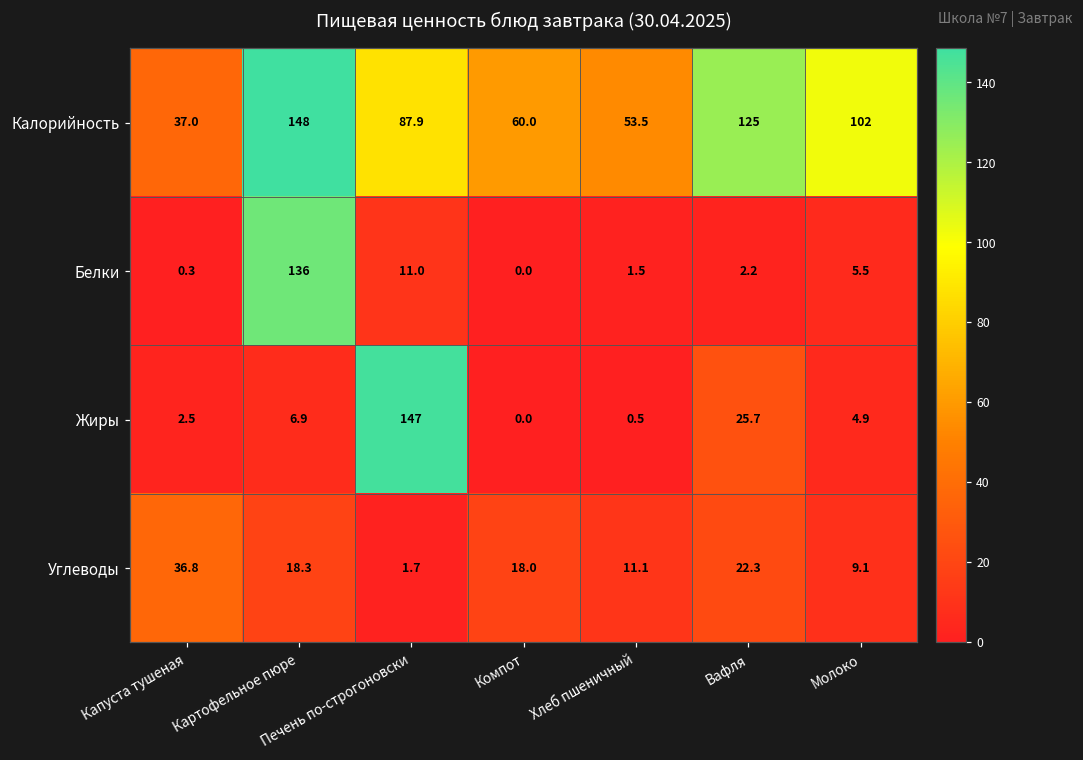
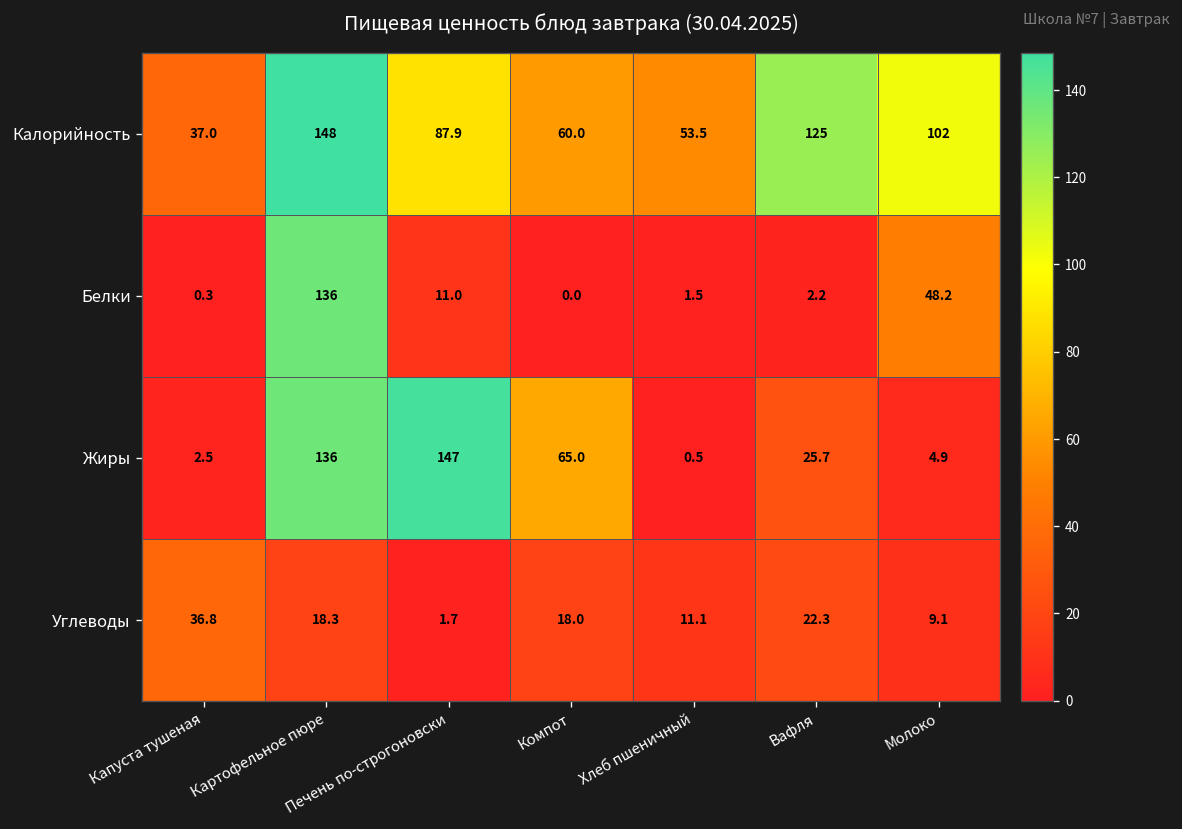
  {
    "Калорийность": {
      "Капуста тушеная": 37.0,
      "Картофельное пюре": 148,
      "Печень по-строгоновски": 87.9,
      "Компот": 60.0,
      "Хлеб пшеничный": 53.5,
      "Вафля": 125,
      "Молоко": 102
    },
    "Белки": {
      "Капуста тушеная": 0.3,
      "Картофельное пюре": 136,
      "Печень по-строгоновски": 11.0,
      "Компот": 0.0,
      "Хлеб пшеничный": 1.5,
      "Вафля": 2.2,
-     "Молоко": 5.5
+     "Молоко": 48.2
    },
    "Жиры": {
      "Капуста тушеная": 2.5,
-     "Картофельное пюре": 6.9,
+     "Картофельное пюре": 136,
      "Печень по-строгоновски": 147,
-     "Компот": 0.0,
+     "Компот": 65.0,
      "Хлеб пшеничный": 0.5,
      "Вафля": 25.7,
      "Молоко": 4.9
    },
    "Углеводы": {
      "Капуста тушеная": 36.8,
      "Картофельное пюре": 18.3,
      "Печень по-строгоновски": 1.7,
      "Компот": 18.0,
      "Хлеб пшеничный": 11.1,
      "Вафля": 22.3,
      "Молоко": 9.1
    }
  }
